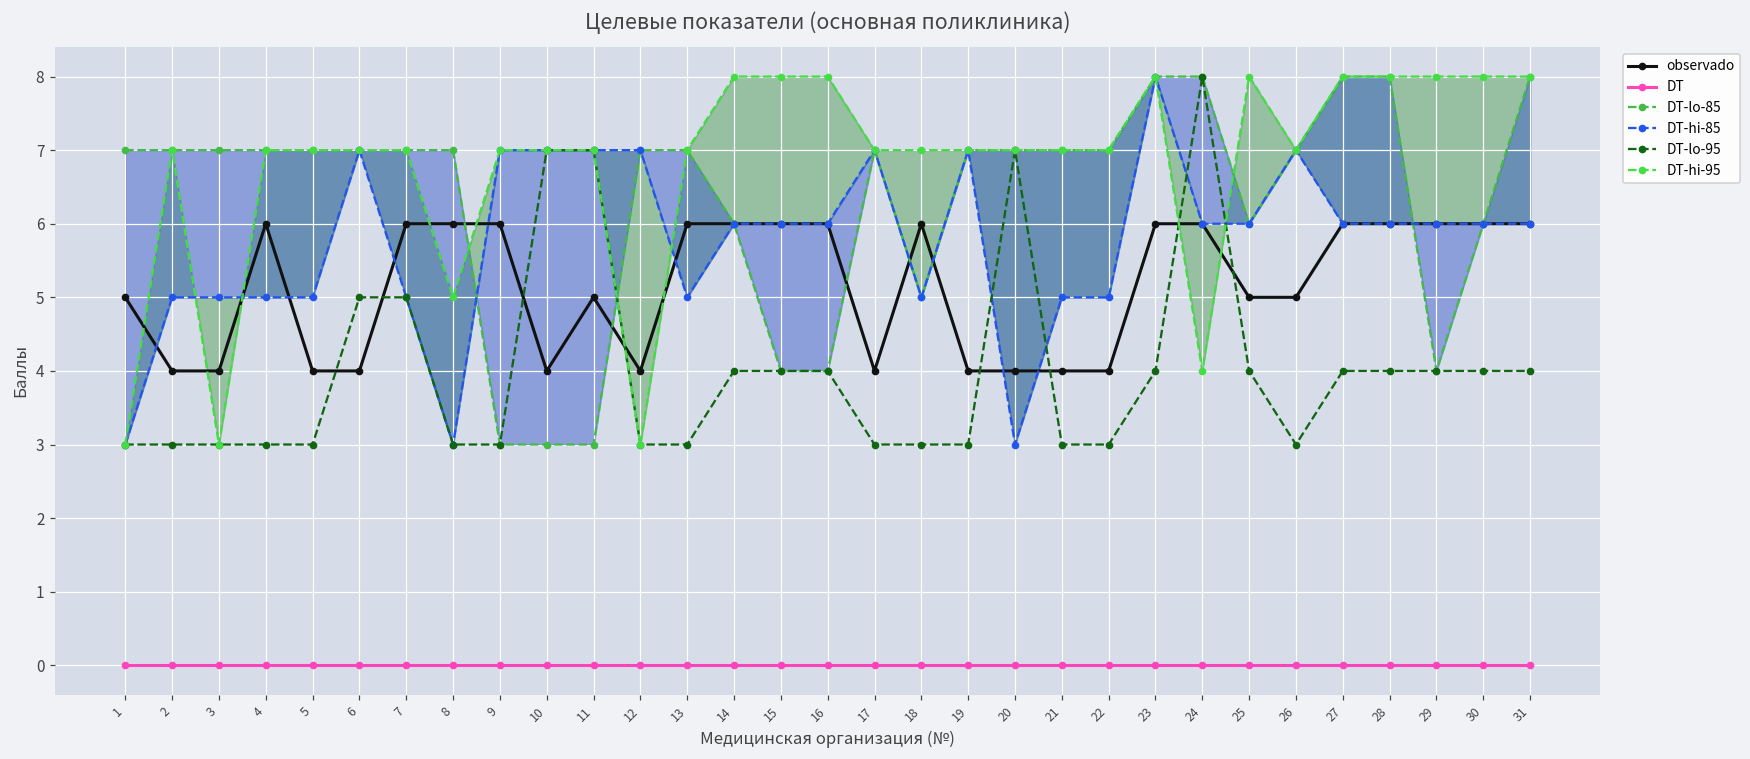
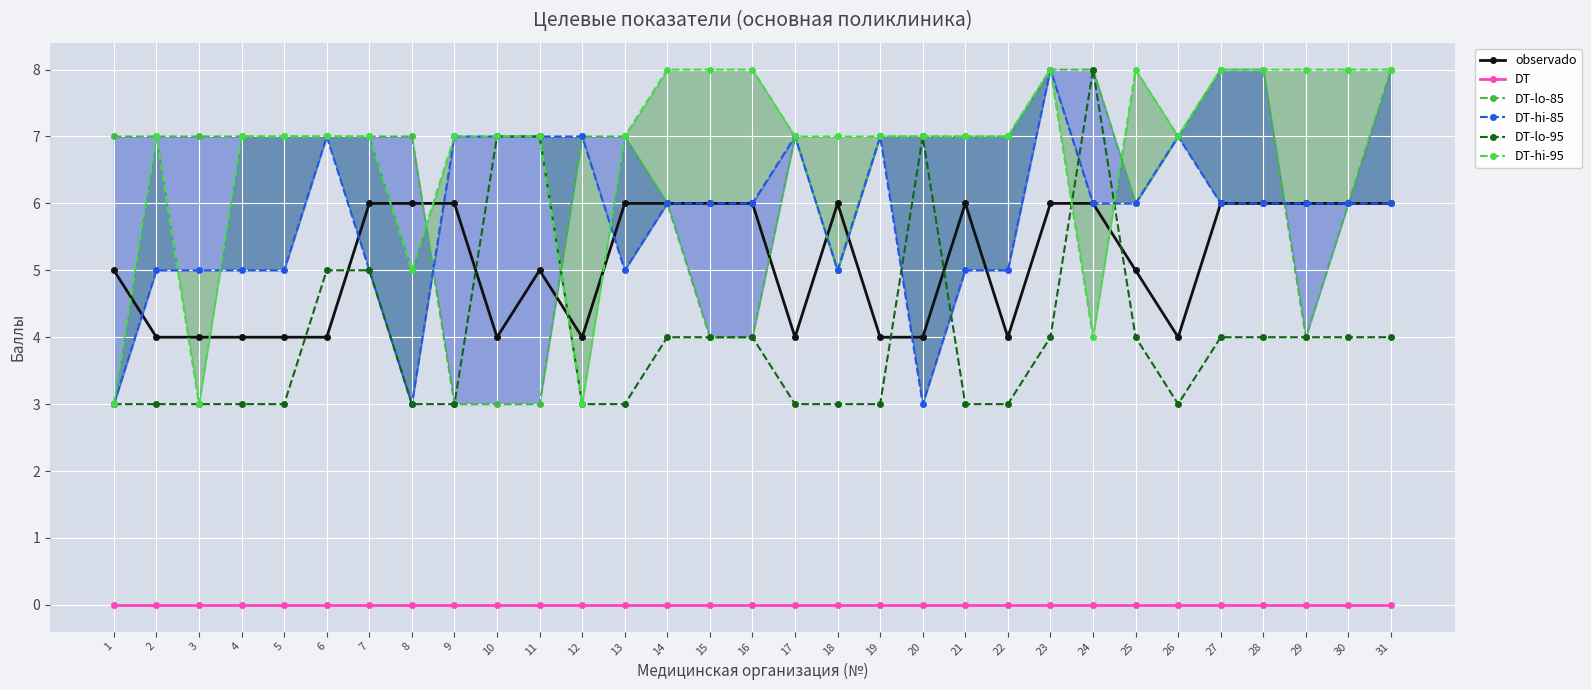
  {
    "observado": {
      "1": 5,
      "2": 4,
      "3": 4,
-     "4": 6,
+     "4": 4,
      "5": 4,
      "6": 4,
      "7": 6,
      "8": 6,
      "9": 6,
      "10": 4,
      "11": 5,
      "12": 4,
      "13": 6,
      "17": 4,
      "18": 6,
      "19": 4,
      "20": 4,
-     "21": 4,
+     "21": 6,
      "22": 4,
      "23": 6,
      "25": 5,
-     "26": 5
+     "26": 4
    },
    "DT": {
      "1": 0,
      "2": 0,
      "3": 0,
      "4": 0,
      "5": 0,
      "6": 0,
      "7": 0,
      "8": 0,
      "9": 0,
      "10": 0,
      "11": 0,
      "12": 0,
      "13": 0,
      "14": 0,
      "15": 0,
      "16": 0,
      "17": 0,
      "18": 0,
      "19": 0,
      "20": 0,
      "21": 0,
      "22": 0,
      "23": 0,
      "24": 0,
      "25": 0,
      "26": 0,
      "27": 0,
      "28": 0,
      "29": 0,
      "30": 0,
      "31": 0
    }
  }
